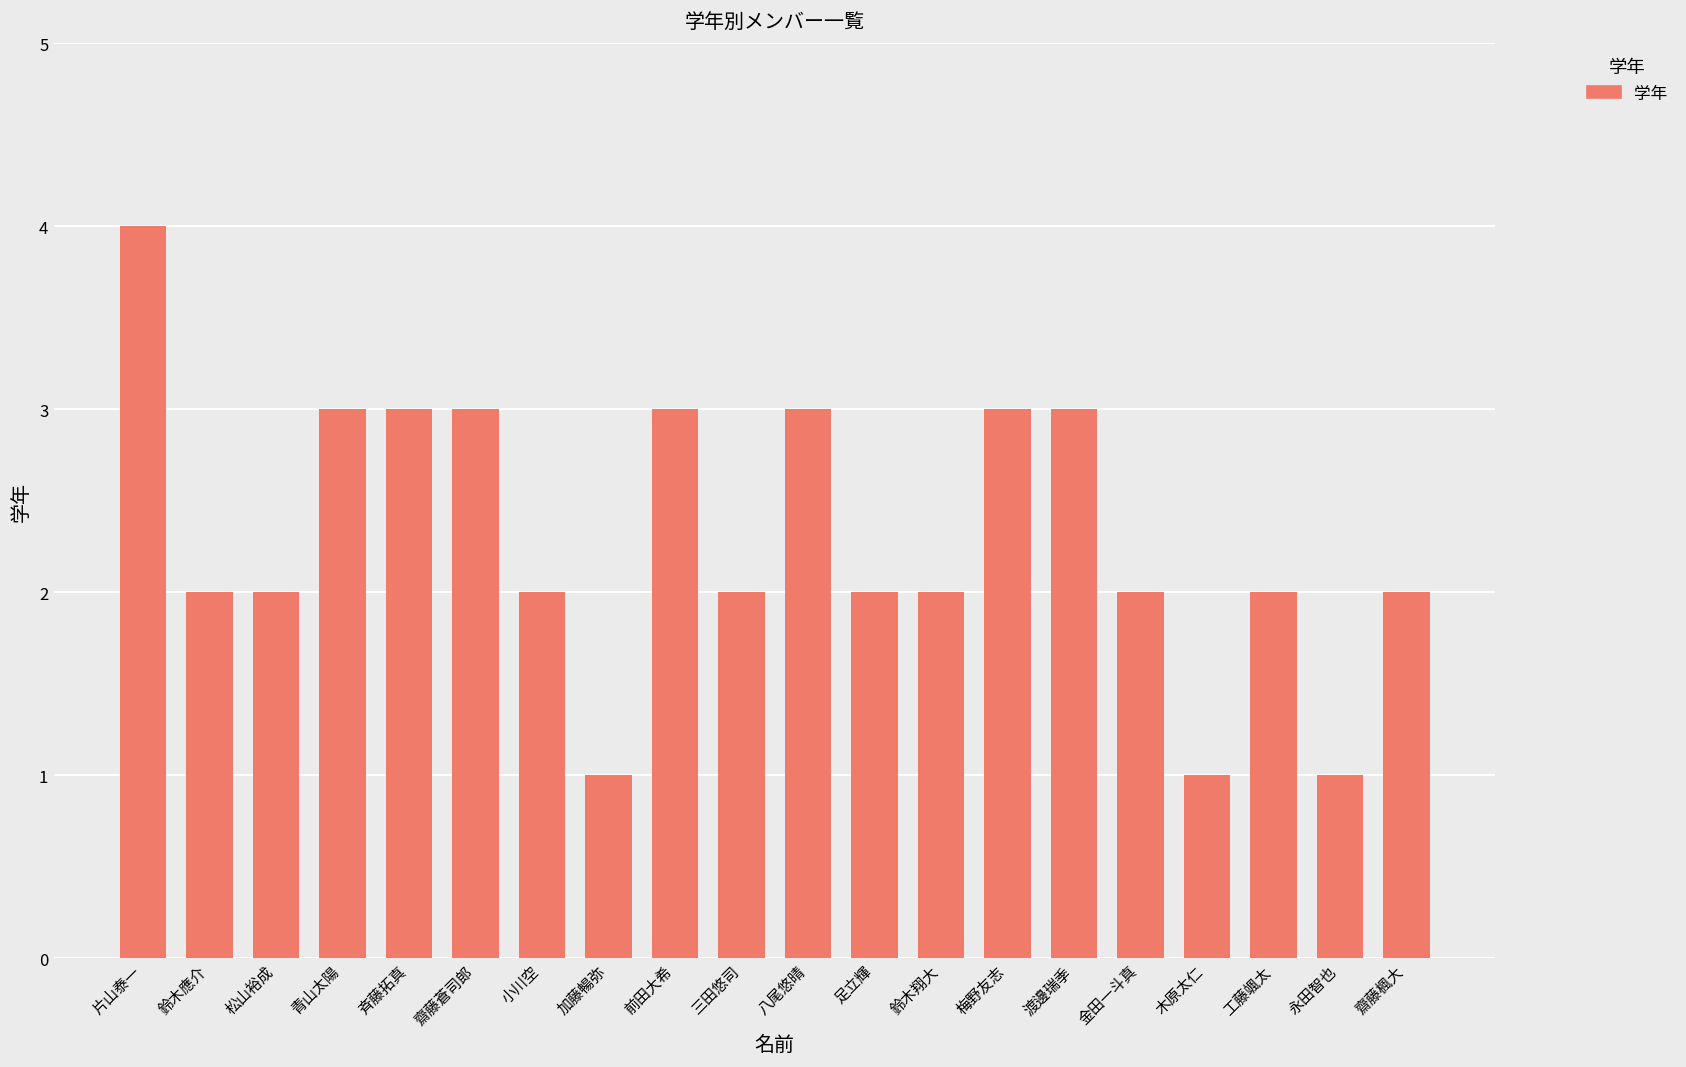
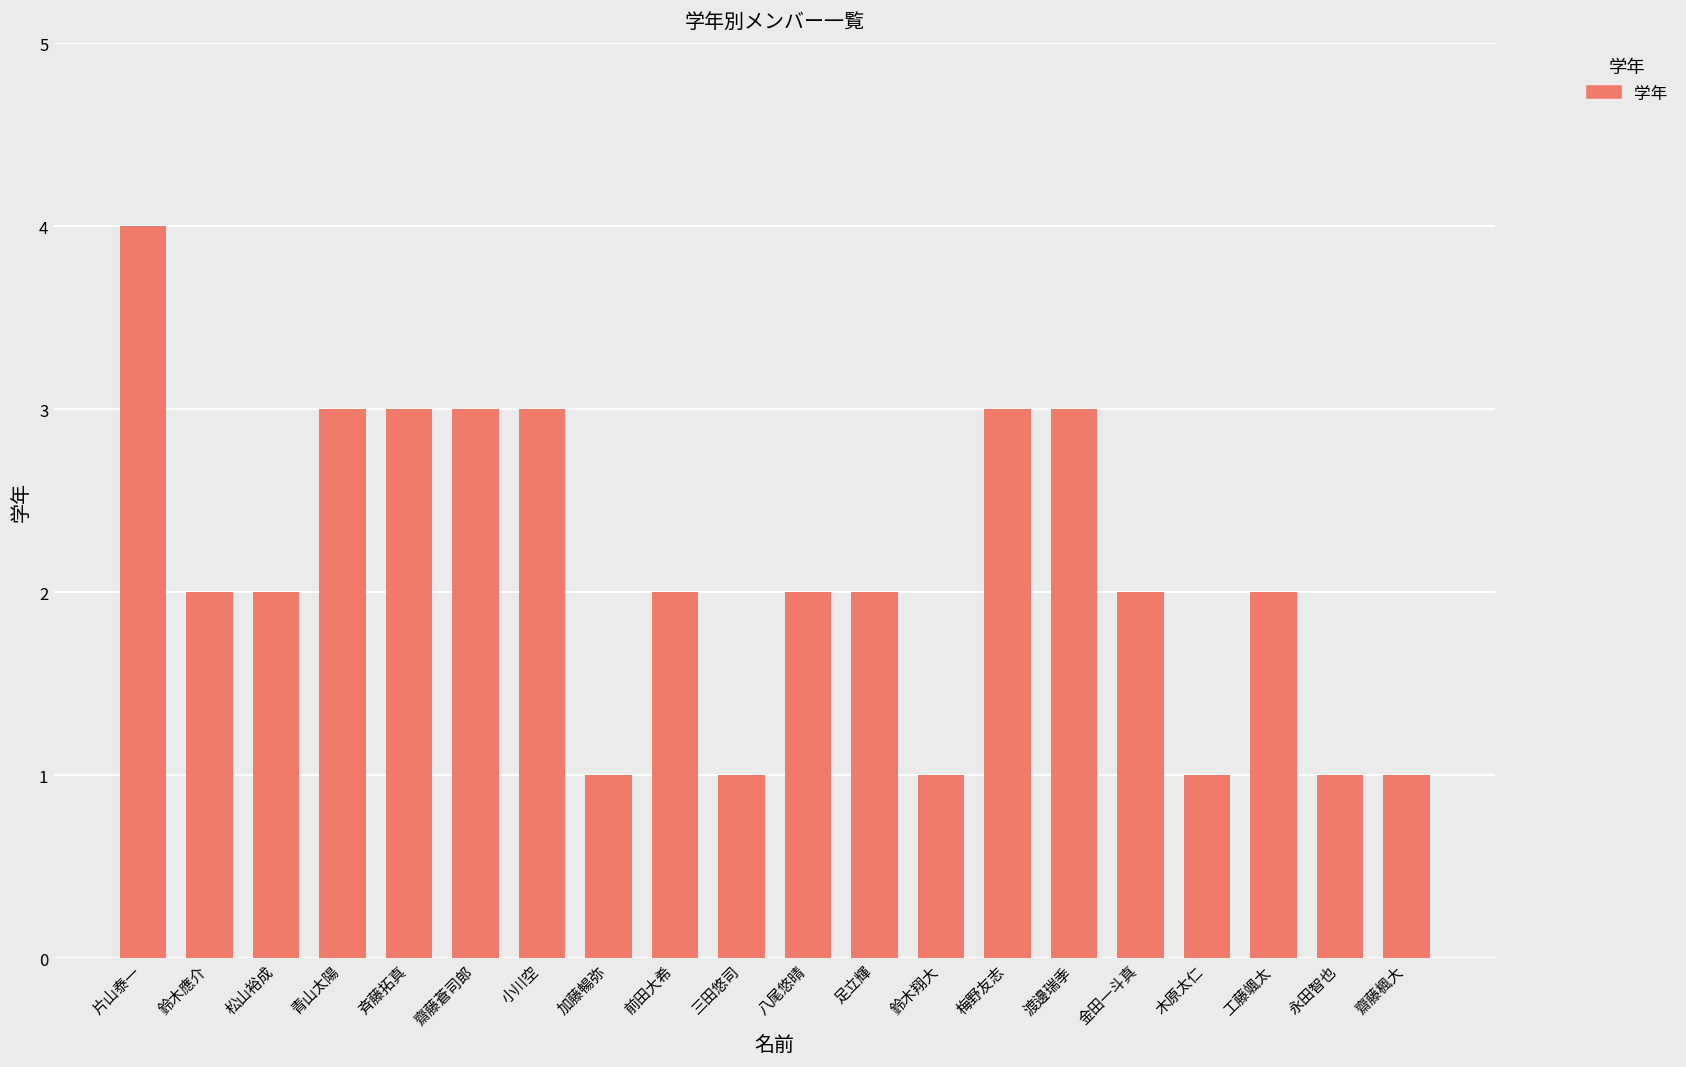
  {
    "片山泰一": 4,
    "鈴木應介": 2,
    "松山裕成": 2,
    "青山太陽": 3,
    "斉藤拓真": 3,
    "齋藤蒼司郎": 3,
-   "小川空": 2,
+   "小川空": 3,
    "加藤暢弥": 1,
-   "前田大希": 3,
-   "三田悠司": 2,
-   "八尾悠晴": 3,
+   "前田大希": 2,
+   "三田悠司": 1,
+   "八尾悠晴": 2,
    "足立輝": 2,
-   "鈴木翔大": 2,
+   "鈴木翔大": 1,
    "梅野友志": 3,
    "渡邊瑞季": 3,
    "金田一斗真": 2,
    "木原太仁": 1,
    "工藤颯太": 2,
    "永田智也": 1,
-   "齋藤楓大": 2
+   "齋藤楓大": 1
  }
